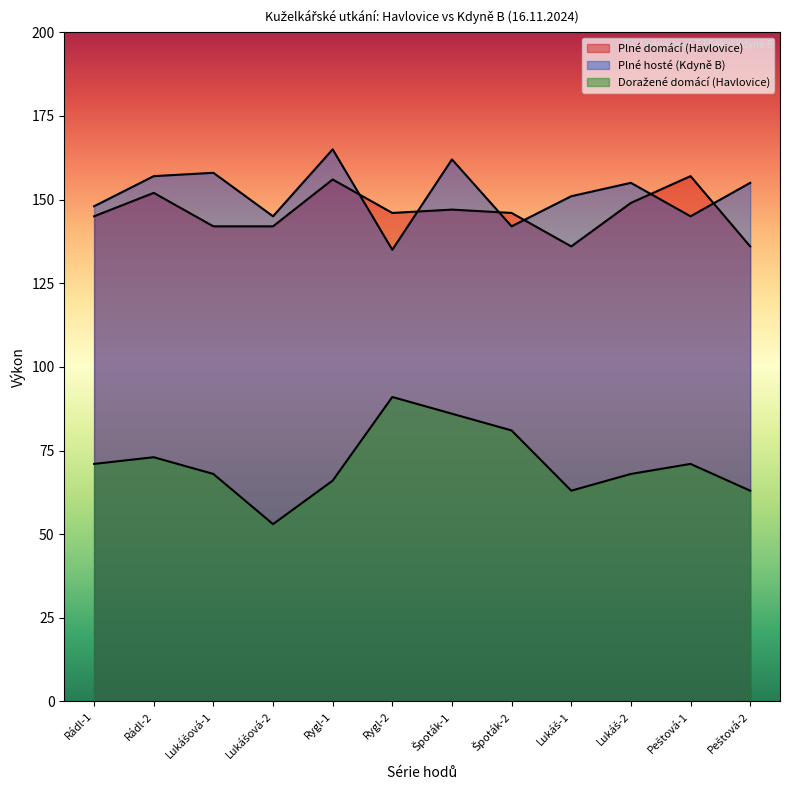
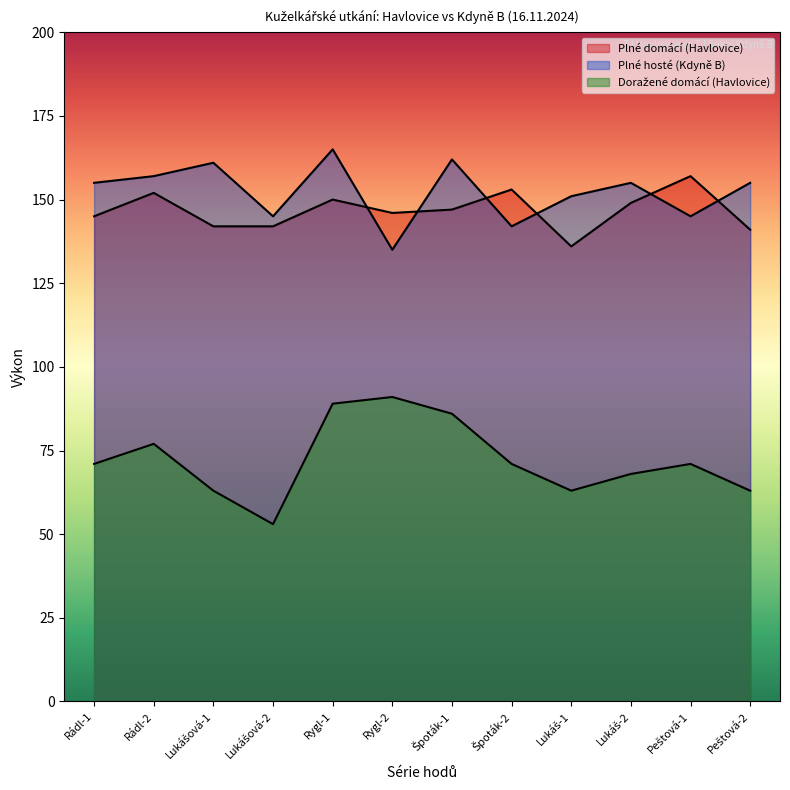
  {
    "Plné domácí (Havlovice)": {
      "Rádl-1": 145,
      "Rádl-2": 152,
      "Lukášová-1": 142,
      "Lukášová-2": 142,
-     "Rygl-1": 156,
+     "Rygl-1": 150,
      "Rygl-2": 146,
      "Špoták-1": 147,
-     "Špoták-2": 146,
+     "Špoták-2": 153,
      "Lukáš-1": 136,
      "Lukáš-2": 149,
      "Peštová-1": 157,
-     "Peštová-2": 136
+     "Peštová-2": 141
    },
    "Plné hosté (Kdyně B)": {
-     "Rádl-1": 148,
+     "Rádl-1": 155,
      "Rádl-2": 157,
-     "Lukášová-1": 158,
+     "Lukášová-1": 161,
      "Lukášová-2": 145,
      "Rygl-1": 165,
      "Rygl-2": 135,
      "Špoták-1": 162,
      "Špoták-2": 142,
      "Lukáš-1": 151,
      "Lukáš-2": 155,
      "Peštová-1": 145,
      "Peštová-2": 155
    },
    "Doražené domácí (Havlovice)": {
      "Rádl-1": 71,
-     "Rádl-2": 73,
-     "Lukášová-1": 68,
+     "Rádl-2": 77,
+     "Lukášová-1": 63,
      "Lukášová-2": 53,
-     "Rygl-1": 66,
+     "Rygl-1": 89,
      "Rygl-2": 91,
      "Špoták-1": 86,
-     "Špoták-2": 81,
+     "Špoták-2": 71,
      "Lukáš-1": 63,
      "Lukáš-2": 68,
      "Peštová-1": 71,
      "Peštová-2": 63
    }
  }
